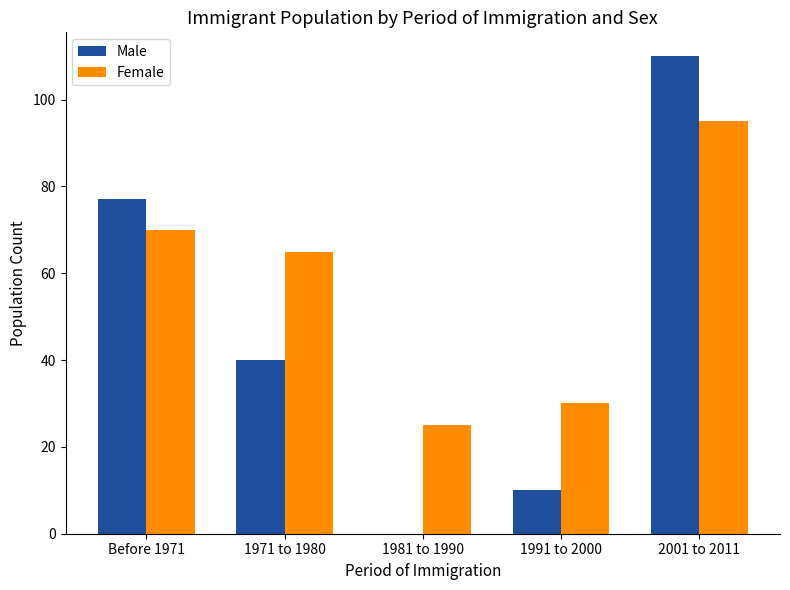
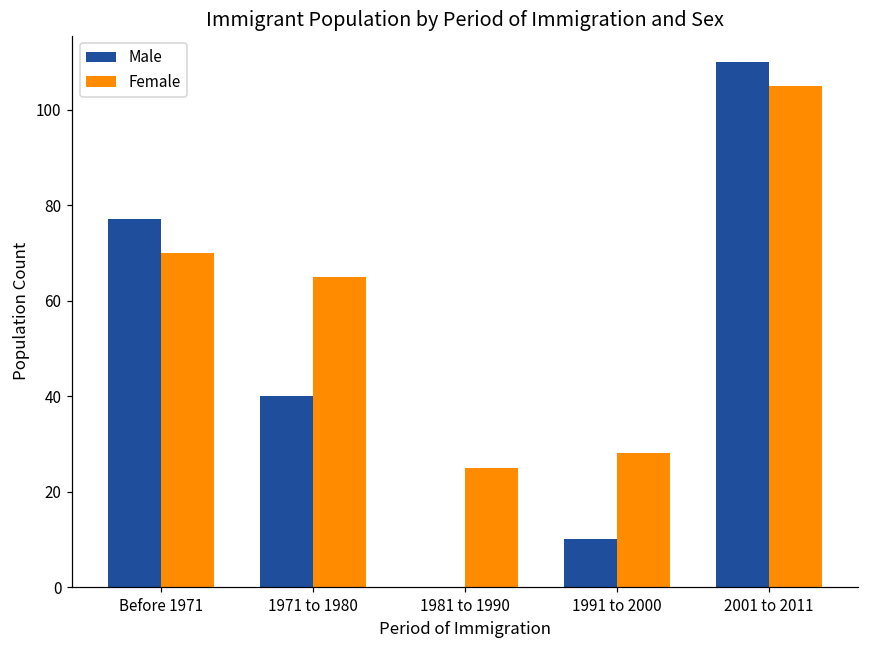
  {
    "Male": {
      "Before 1971": 77,
      "1971 to 1980": 40,
      "1981 to 1990": 0,
      "1991 to 2000": 10,
      "2001 to 2011": 110
    },
    "Female": {
      "Before 1971": 70,
      "1971 to 1980": 65,
      "1981 to 1990": 25,
-     "1991 to 2000": 30,
-     "2001 to 2011": 95
+     "1991 to 2000": 28,
+     "2001 to 2011": 105
    }
  }
